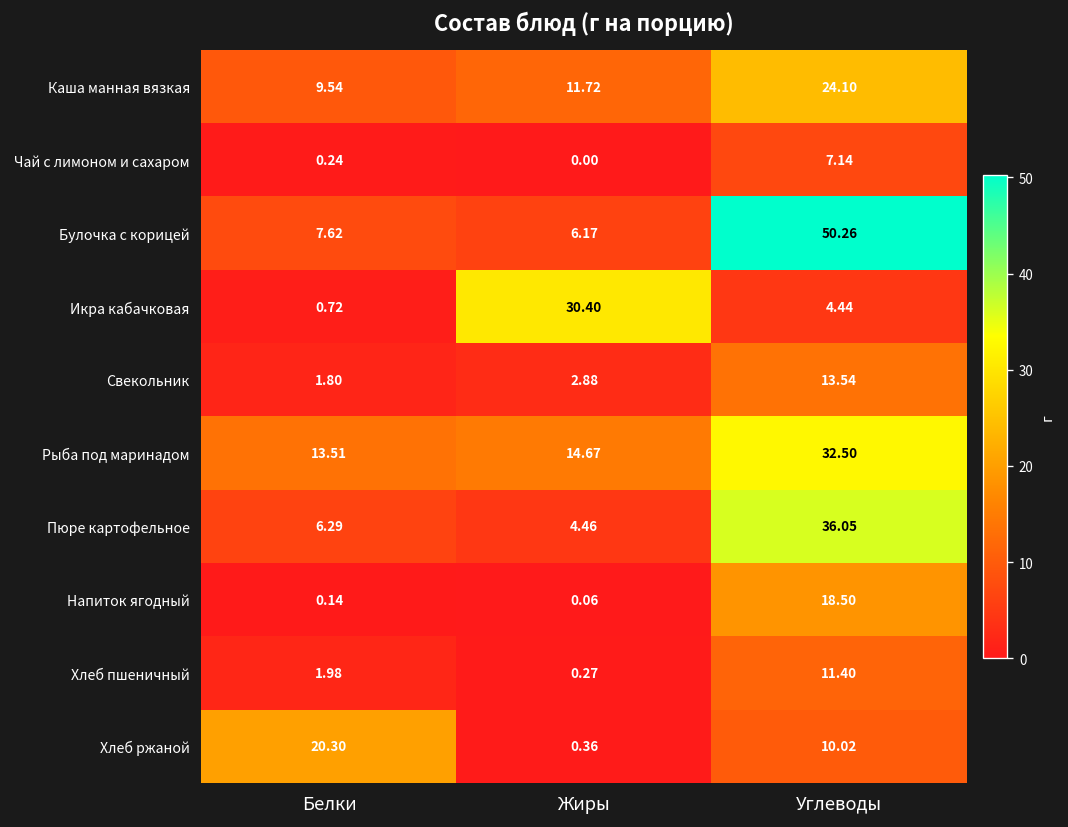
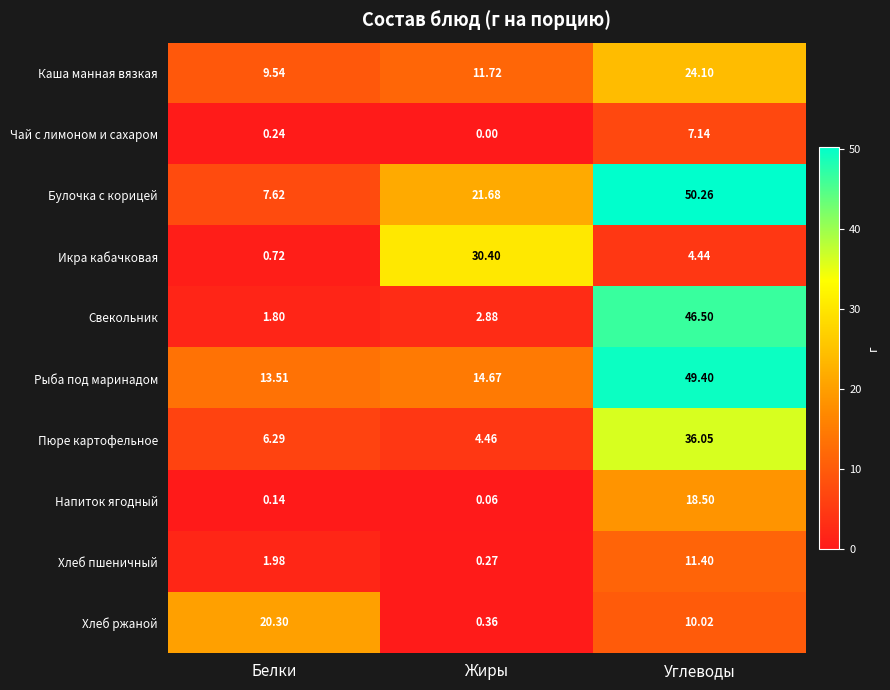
  {
    "Каша манная вязкая": {
      "Белки": 9.54,
      "Жиры": 11.72,
      "Углеводы": 24.10
    },
    "Чай с лимоном и сахаром": {
      "Белки": 0.24,
      "Жиры": 0.00,
      "Углеводы": 7.14
    },
    "Булочка с корицей": {
      "Белки": 7.62,
-     "Жиры": 6.17,
+     "Жиры": 21.68,
      "Углеводы": 50.26
    },
    "Икра кабачковая": {
      "Белки": 0.72,
      "Жиры": 30.40,
      "Углеводы": 4.44
    },
    "Свекольник": {
      "Белки": 1.80,
      "Жиры": 2.88,
-     "Углеводы": 13.54
+     "Углеводы": 46.50
    },
    "Рыба под маринадом": {
      "Белки": 13.51,
      "Жиры": 14.67,
-     "Углеводы": 32.50
+     "Углеводы": 49.40
    },
    "Пюре картофельное": {
      "Белки": 6.29,
      "Жиры": 4.46,
      "Углеводы": 36.05
    },
    "Напиток ягодный": {
      "Белки": 0.14,
      "Жиры": 0.06,
      "Углеводы": 18.50
    },
    "Хлеб пшеничный": {
      "Белки": 1.98,
      "Жиры": 0.27,
      "Углеводы": 11.40
    },
    "Хлеб ржаной": {
      "Белки": 20.30,
      "Жиры": 0.36,
      "Углеводы": 10.02
    }
  }
